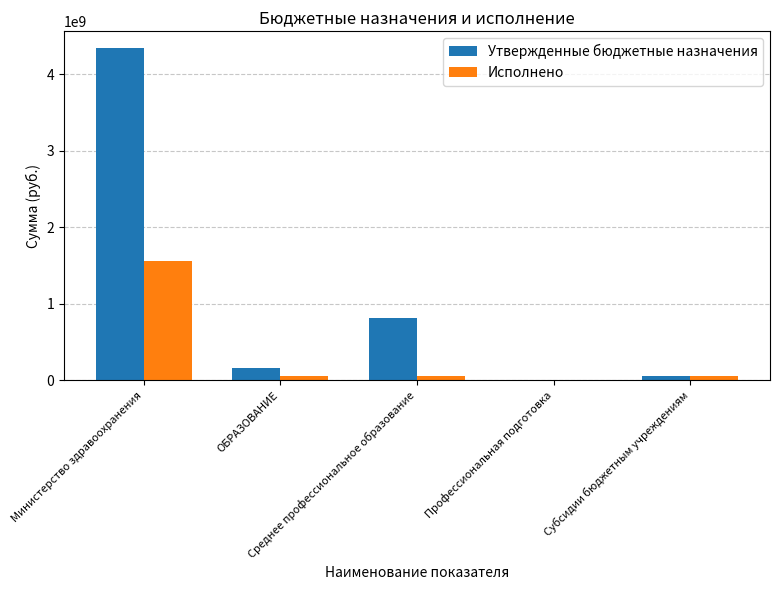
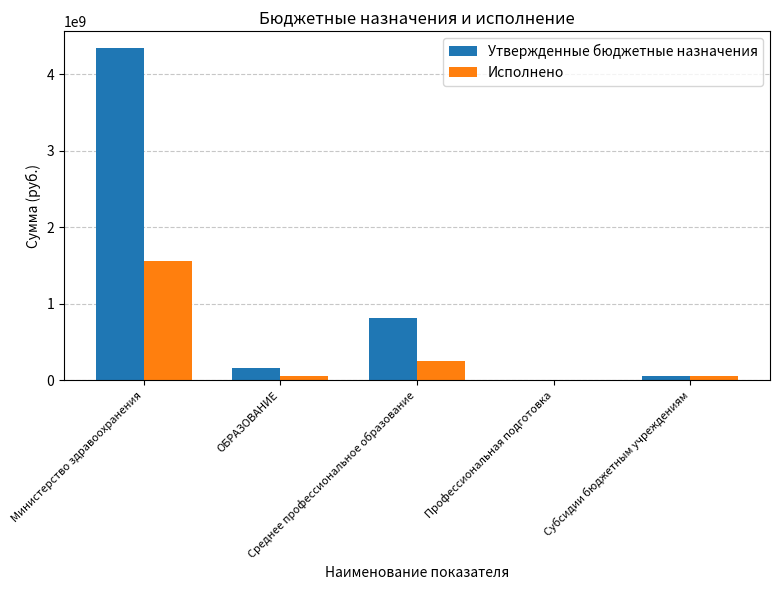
  {
    "Утвержденные бюджетные назначения": {
      "Министерство здравоохранения": 4300000000,
      "ОБРАЗОВАНИЕ": 200000000,
      "Среднее профессиональное образование": 800000000,
      "Субсидии бюджетным учреждениям": 100000000
    },
    "Исполнено": {
      "Министерство здравоохранения": 1600000000,
      "ОБРАЗОВАНИЕ": 100000000,
-     "Среднее профессиональное образование": 100000000,
+     "Среднее профессиональное образование": 300000000,
      "Субсидии бюджетным учреждениям": 100000000
    }
  }
